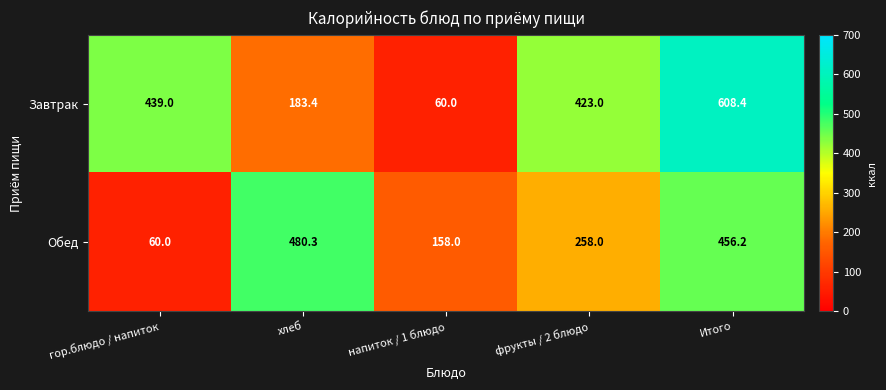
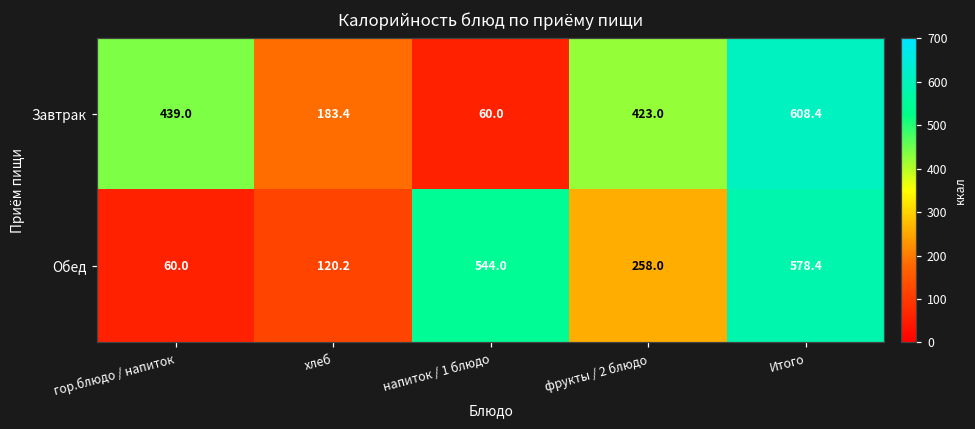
  {
    "Завтрак": {
      "гор.блюдо / напиток": 439.0,
      "хлеб": 183.4,
      "напиток / 1 блюдо": 60.0,
      "фрукты / 2 блюдо": 423.0,
      "Итого": 608.4
    },
    "Обед": {
      "гор.блюдо / напиток": 60.0,
-     "хлеб": 480.3,
-     "напиток / 1 блюдо": 158.0,
+     "хлеб": 120.2,
+     "напиток / 1 блюдо": 544.0,
      "фрукты / 2 блюдо": 258.0,
-     "Итого": 456.2
+     "Итого": 578.4
    }
  }
